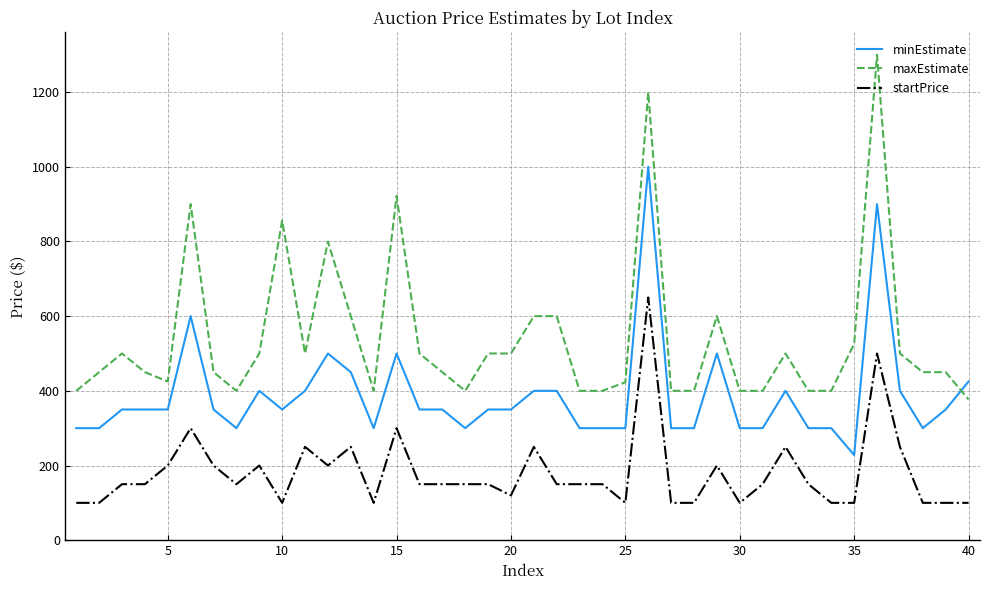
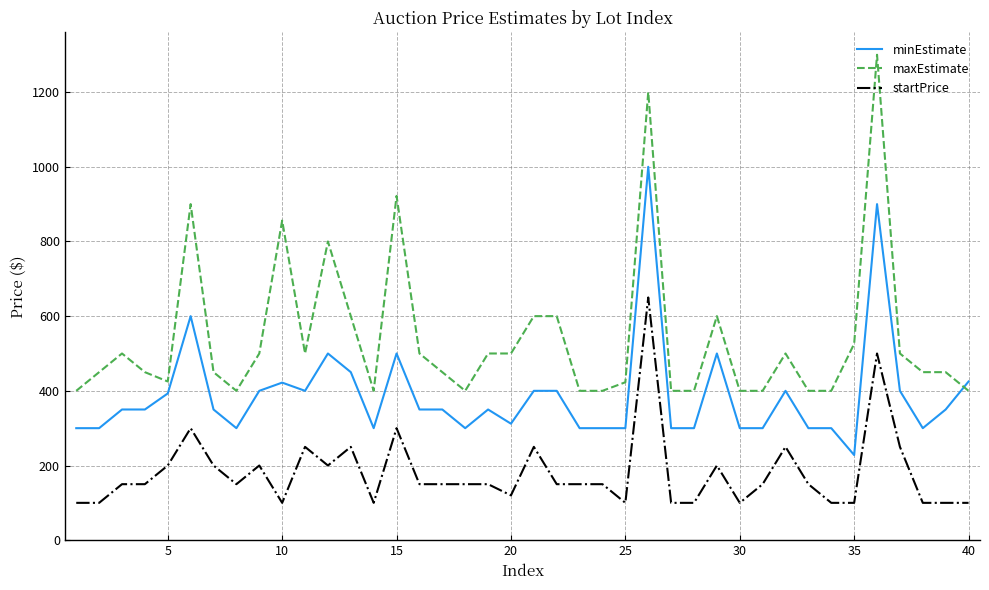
  {
    "minEstimate": {
-     "5": 350,
-     "10": 350,
+     "5": 390,
+     "10": 420,
      "15": 500,
-     "20": 350,
+     "20": 310,
      "25": 300,
      "30": 300,
      "35": 230,
      "40": 430
    },
    "maxEstimate": {
      "5": 430,
      "10": 860,
      "15": 920,
      "20": 500,
      "25": 420,
      "30": 400,
      "35": 530,
-     "40": 380
+     "40": 400
    },
    "startPrice": {
      "5": 200,
      "10": 100,
      "15": 300,
      "20": 120,
      "25": 100,
      "30": 100,
      "35": 100,
      "40": 100
    }
  }
